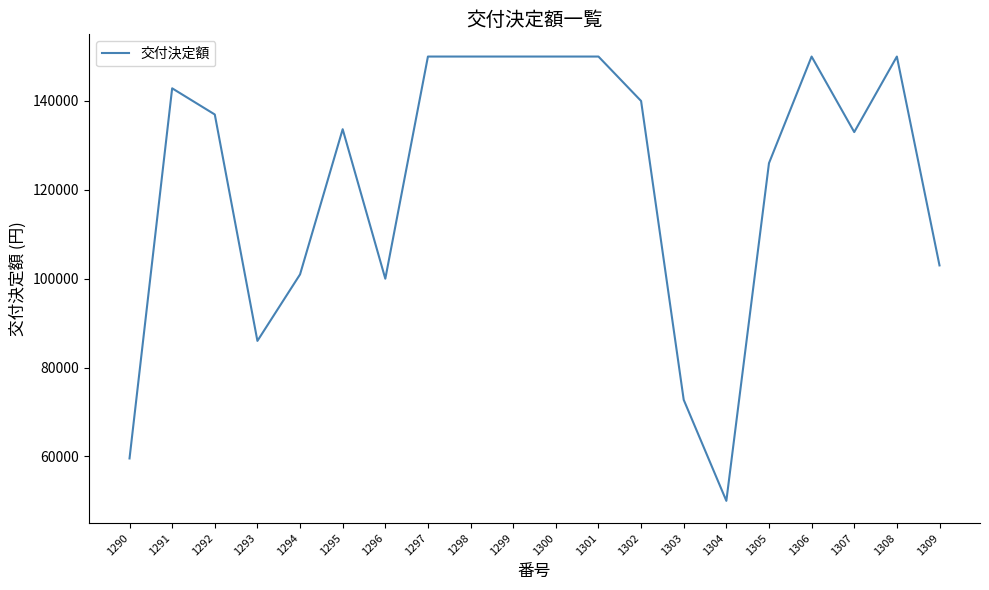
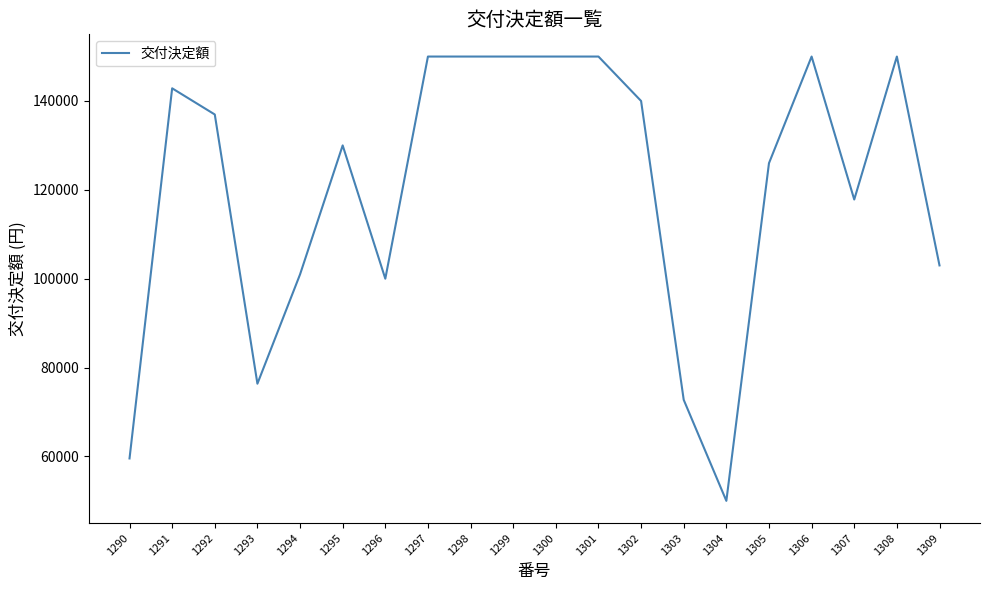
  {
    "1290": 60000,
    "1291": 143000,
    "1292": 137000,
-   "1293": 86000,
+   "1293": 76000,
    "1294": 101000,
-   "1295": 134000,
+   "1295": 130000,
    "1296": 100000,
    "1297": 150000,
    "1298": 150000,
    "1299": 150000,
    "1300": 150000,
    "1301": 150000,
    "1302": 140000,
    "1303": 73000,
    "1304": 50000,
    "1305": 126000,
    "1306": 150000,
-   "1307": 133000,
+   "1307": 118000,
    "1308": 150000,
    "1309": 103000
  }
